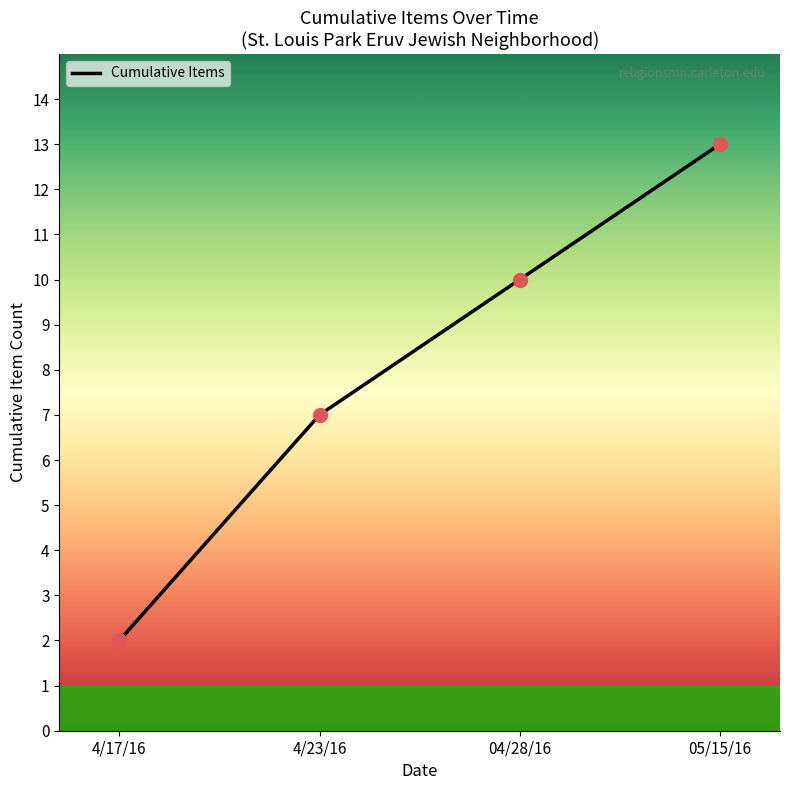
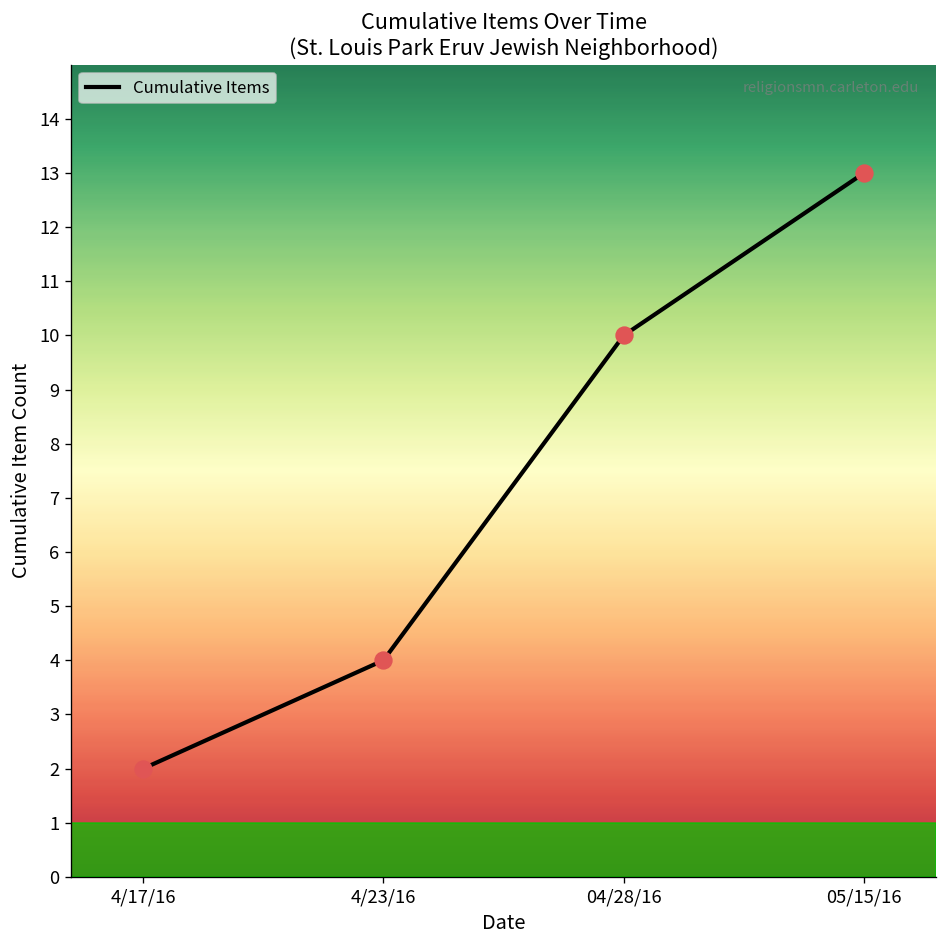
  {
    "4/17/16": 2,
-   "4/23/16": 7,
+   "4/23/16": 4,
    "04/28/16": 10,
    "05/15/16": 13
  }
